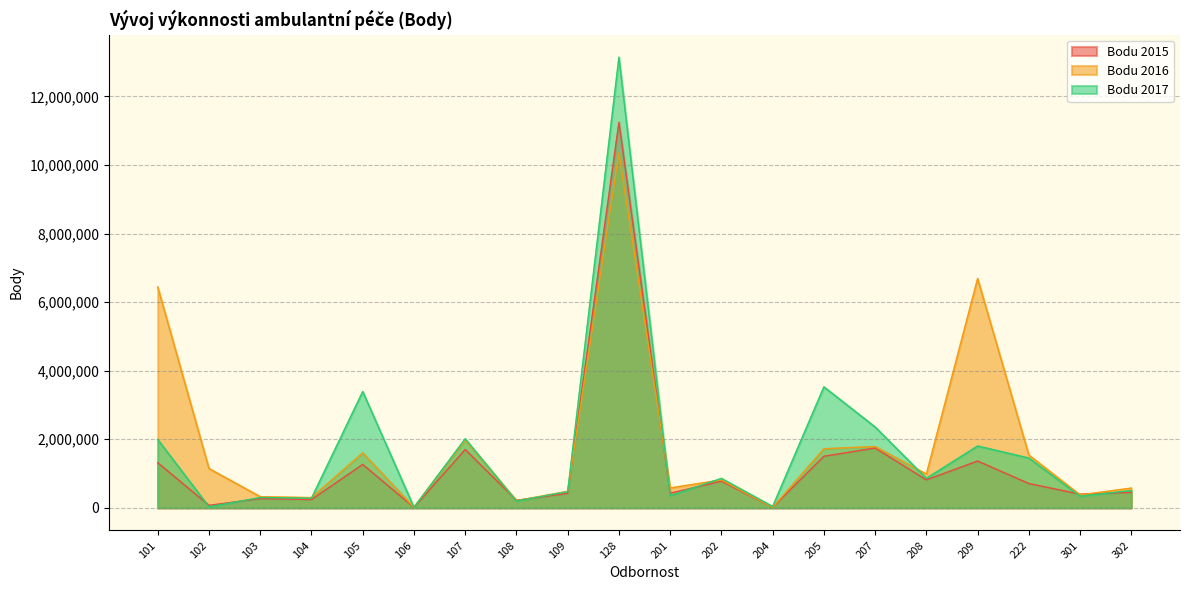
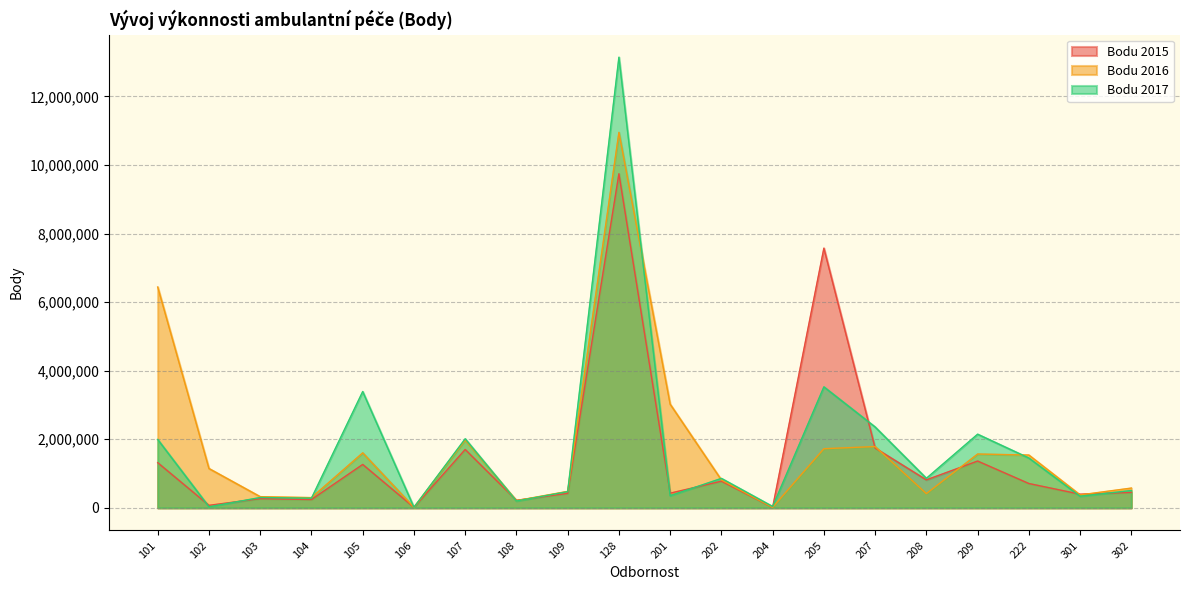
  {
    "Bodu 2015": {
      "101": "1,300,000",
      "105": "1,300,000",
      "107": "1,700,000",
-     "128": "11,200,000",
-     "205": "1,500,000",
+     "128": "9,700,000",
+     "205": "7,600,000",
      "209": "1,400,000",
      "222": "700,000"
    },
    "Bodu 2016": {
      "101": "6,400,000",
      "102": "1,100,000",
      "105": "1,600,000",
-     "128": "10,300,000",
-     "201": "600,000",
+     "128": "11,000,000",
+     "201": "3,000,000",
      "205": "1,700,000",
-     "208": "1,000,000",
-     "209": "6,700,000",
+     "208": "400,000",
+     "209": "1,600,000",
      "222": "1,500,000"
    },
    "Bodu 2017": {
      "101": "2,000,000",
      "105": "3,400,000",
      "128": "13,100,000",
      "205": "3,500,000",
      "207": "2,400,000",
-     "209": "1,800,000",
+     "209": "2,100,000",
      "222": "1,500,000"
    }
  }
